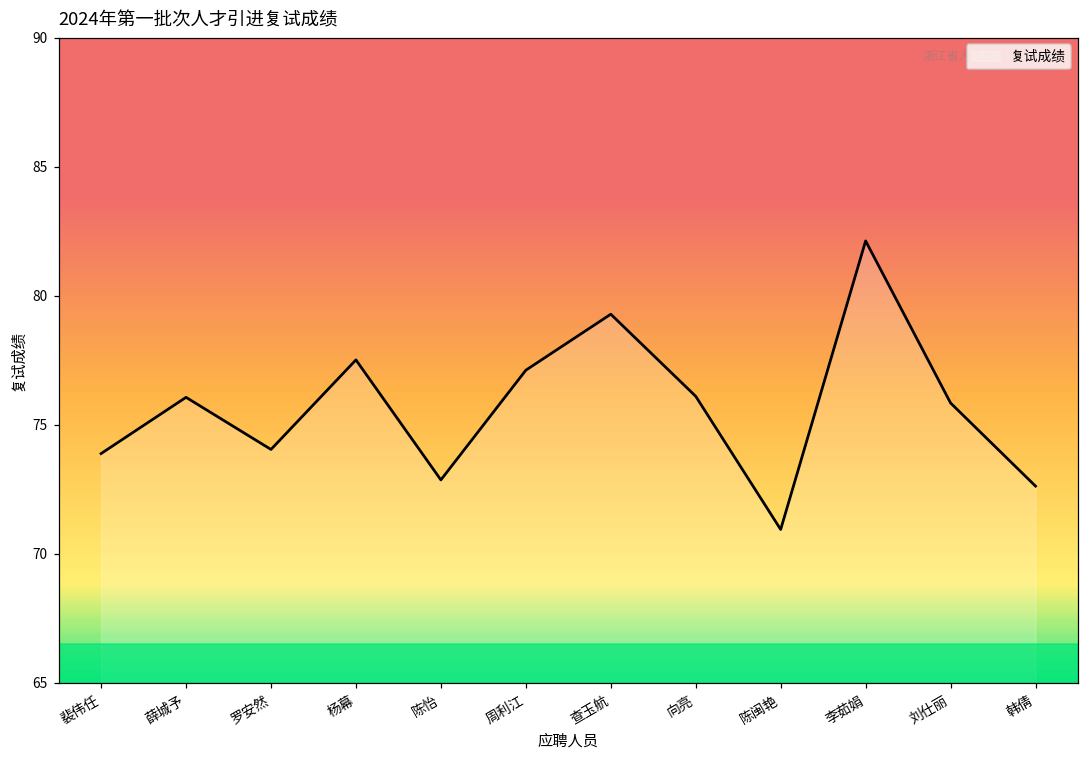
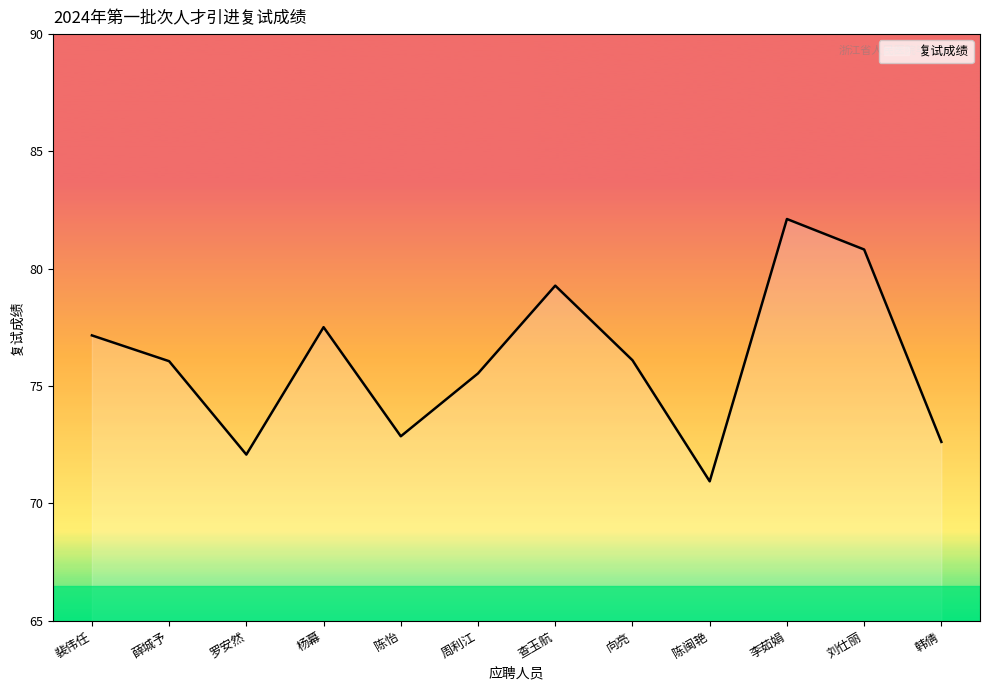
  {
-   "裴伟任": 73.9,
+   "裴伟任": 77.2,
    "薛城予": 76.1,
-   "罗安然": 74.0,
+   "罗安然": 72.1,
    "杨幕": 77.5,
    "陈怡": 72.9,
-   "周利江": 77.1,
+   "周利江": 75.5,
    "查玉航": 79.3,
    "向亮": 76.1,
    "陈闽艳": 70.9,
    "李茹娟": 82.1,
-   "刘仕丽": 75.8,
+   "刘仕丽": 80.8,
    "韩倩": 72.6
  }
